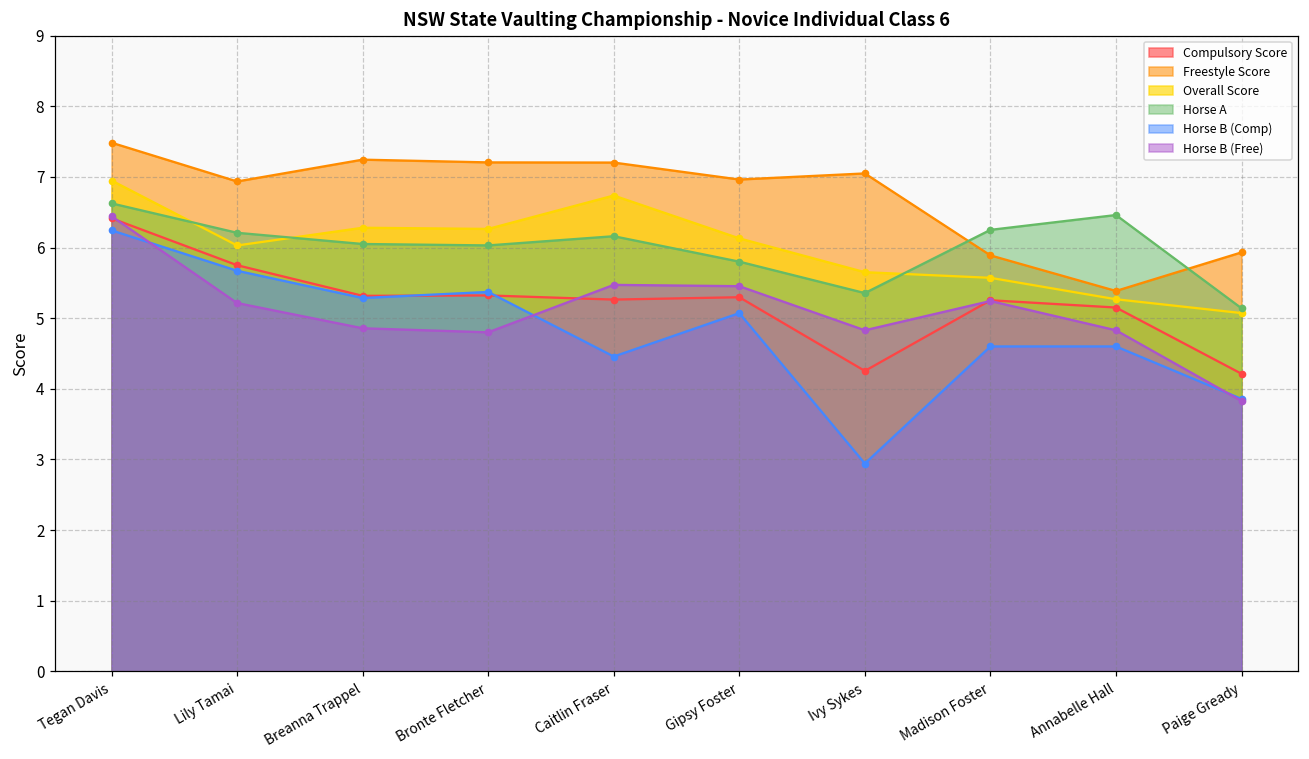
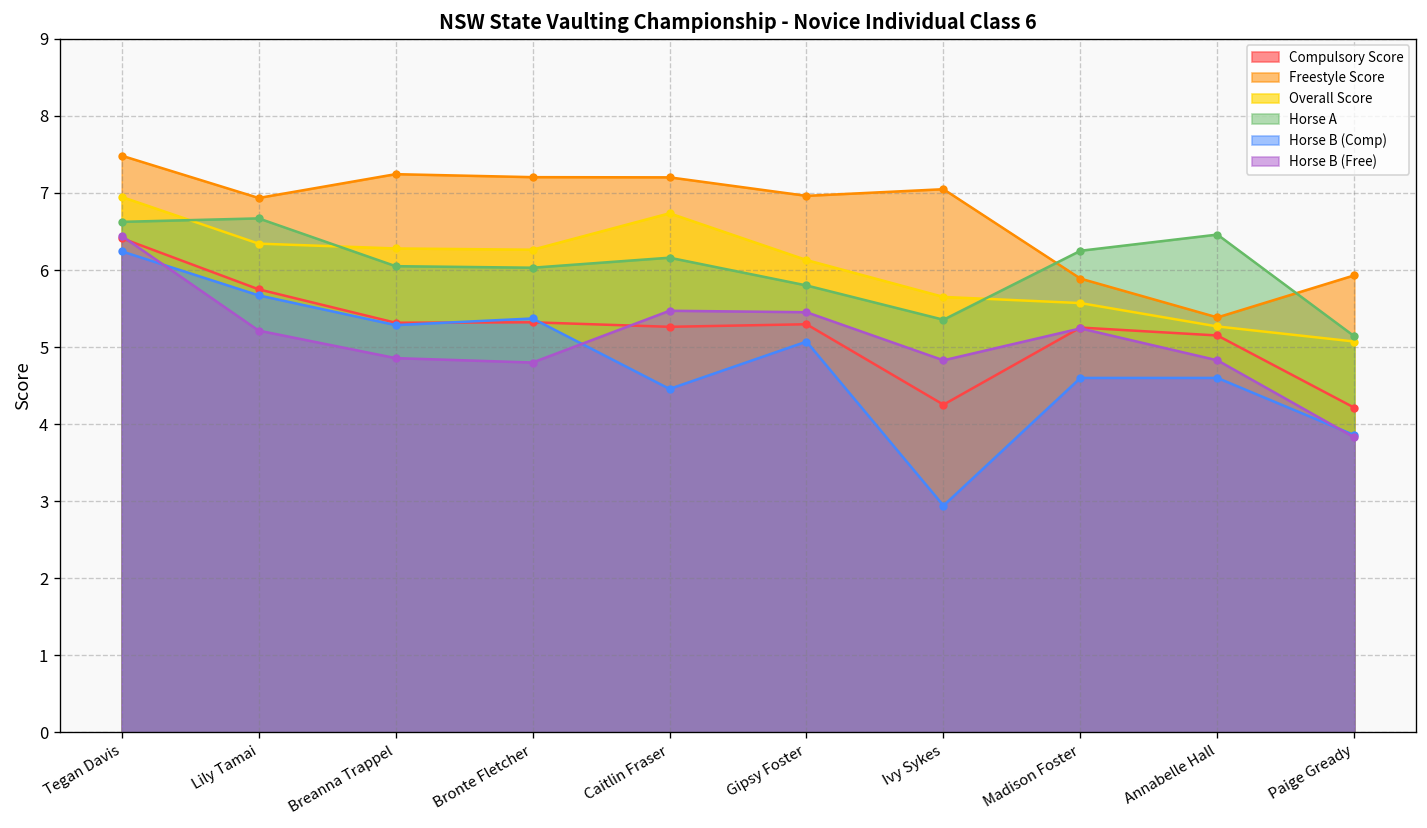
  {
    "Compulsory Score": {
      "Lily Tamai": 5.7,
      "Bronte Fletcher": 5.3,
      "Caitlin Fraser": 5.3,
      "Gipsy Foster": 5.3,
      "Ivy Sykes": 4.3,
      "Annabelle Hall": 5.2,
      "Paige Gready": 4.2
    },
    "Freestyle Score": {
      "Tegan Davis": 7.5,
      "Lily Tamai": 6.9,
      "Breanna Trappel": 7.2,
      "Bronte Fletcher": 7.2,
      "Caitlin Fraser": 7.2,
      "Gipsy Foster": 7.0,
      "Ivy Sykes": 7.0,
      "Madison Foster": 5.9,
      "Annabelle Hall": 5.4,
      "Paige Gready": 5.9
    },
    "Overall Score": {
      "Tegan Davis": 6.9,
-     "Lily Tamai": 6.0,
+     "Lily Tamai": 6.3,
      "Breanna Trappel": 6.3,
      "Bronte Fletcher": 6.3,
      "Caitlin Fraser": 6.7,
      "Gipsy Foster": 6.1,
      "Ivy Sykes": 5.7,
      "Madison Foster": 5.6,
      "Annabelle Hall": 5.3,
      "Paige Gready": 5.1
    },
    "Horse A": {
      "Tegan Davis": 6.6,
-     "Lily Tamai": 6.2,
+     "Lily Tamai": 6.7,
      "Breanna Trappel": 6.1,
      "Bronte Fletcher": 6.0,
      "Caitlin Fraser": 6.2,
      "Gipsy Foster": 5.8,
      "Ivy Sykes": 5.4,
      "Madison Foster": 6.2,
      "Annabelle Hall": 6.5,
      "Paige Gready": 5.1
    },
    "Horse B (Comp)": {
      "Tegan Davis": 6.2,
      "Lily Tamai": 5.7,
      "Bronte Fletcher": 5.4,
      "Caitlin Fraser": 4.5,
      "Gipsy Foster": 5.1,
      "Ivy Sykes": 2.9,
      "Madison Foster": 4.6,
      "Annabelle Hall": 4.6
    },
    "Horse B (Free)": {
      "Lily Tamai": 5.2,
      "Breanna Trappel": 4.9,
      "Bronte Fletcher": 4.8,
      "Caitlin Fraser": 5.5,
      "Gipsy Foster": 5.5,
      "Ivy Sykes": 4.8,
      "Annabelle Hall": 4.8
    }
  }
